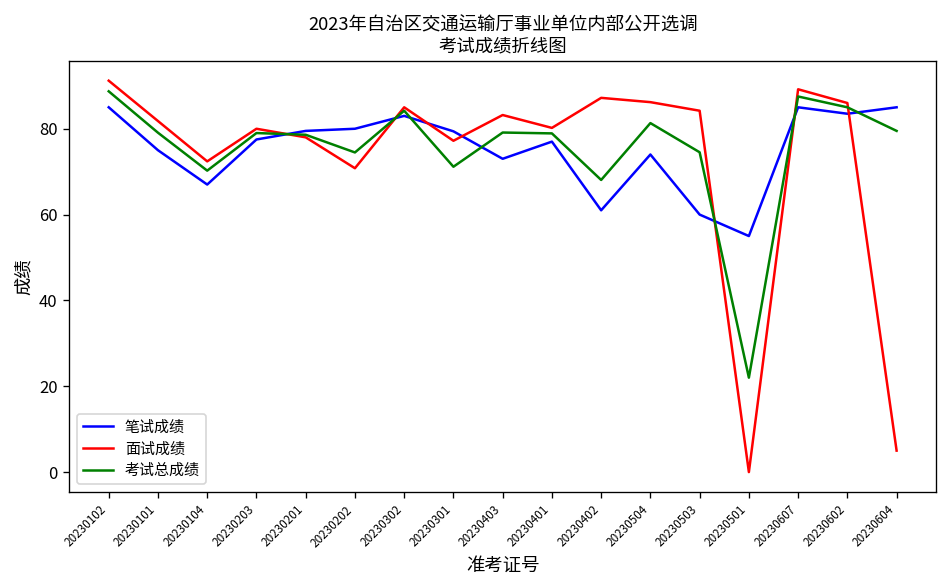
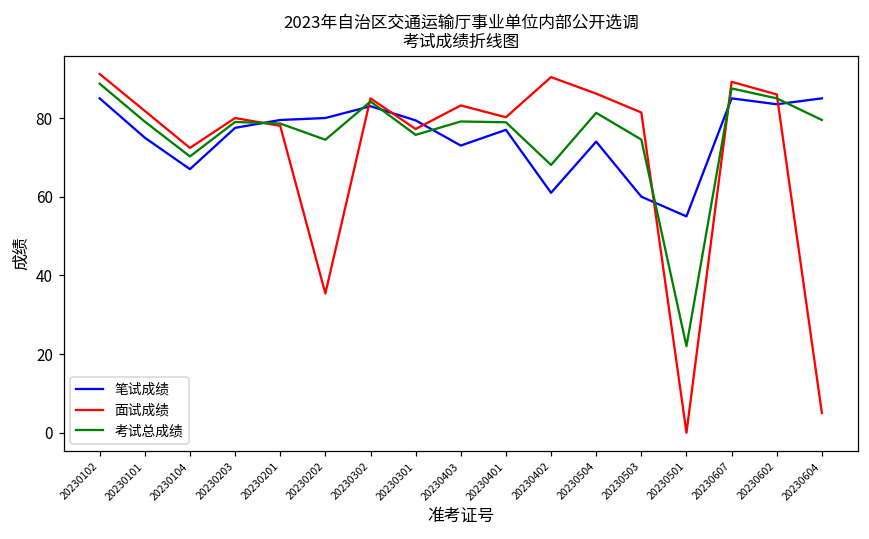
  {
    "笔试成绩": {
      "20230102": 85,
      "20230101": 75,
      "20230104": 67,
      "20230203": 78,
      "20230201": 80,
      "20230202": 80,
      "20230302": 83,
      "20230301": 79,
      "20230403": 73,
      "20230401": 77,
      "20230402": 61,
      "20230504": 74,
      "20230503": 60,
      "20230501": 55,
      "20230607": 85,
      "20230602": 84,
      "20230604": 85
    },
    "面试成绩": {
      "20230102": 91,
      "20230101": 82,
      "20230104": 72,
      "20230203": 80,
-     "20230202": 71,
+     "20230202": 35,
      "20230302": 85,
      "20230301": 77,
      "20230403": 83,
      "20230401": 80,
-     "20230402": 87,
+     "20230402": 90,
      "20230504": 86,
-     "20230503": 84,
+     "20230503": 81,
      "20230501": 0,
      "20230607": 89,
      "20230602": 86,
      "20230604": 5
    },
    "考试总成绩": {
      "20230102": 89,
      "20230101": 79,
      "20230104": 70,
      "20230203": 79,
      "20230202": 74,
      "20230302": 84,
-     "20230301": 71,
+     "20230301": 76,
      "20230403": 79,
      "20230401": 79,
      "20230402": 68,
      "20230504": 81,
      "20230503": 75,
      "20230501": 22,
      "20230607": 88,
      "20230602": 85,
      "20230604": 80
    }
  }
